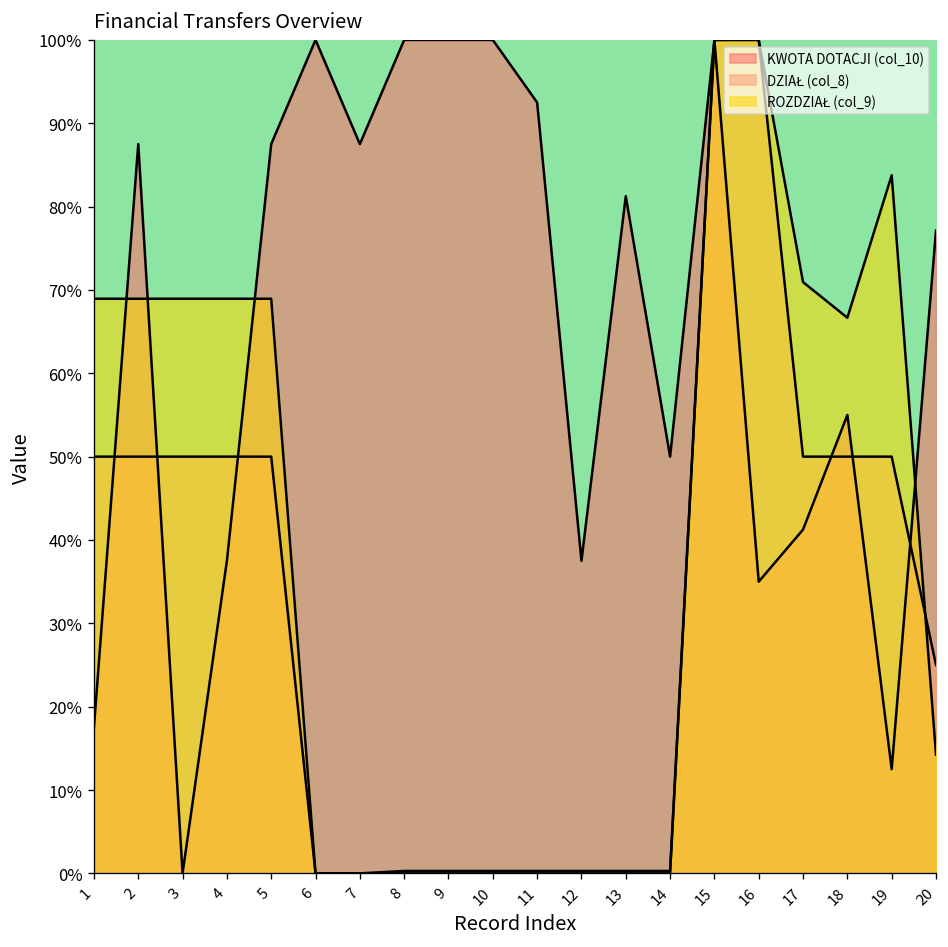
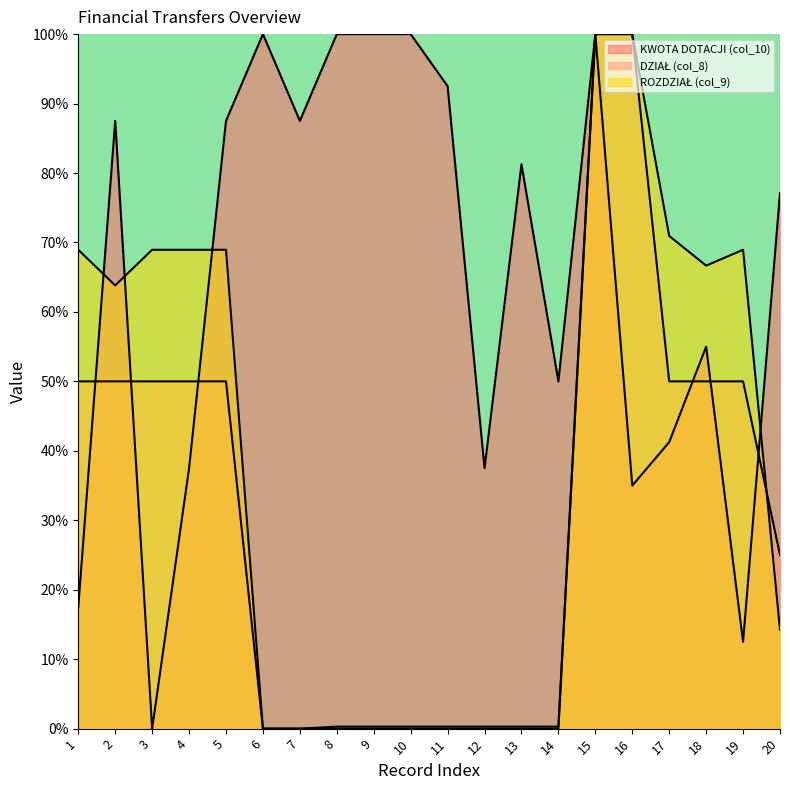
  {
    "ROZDZIAŁ (col_9)": {
      "1": "69%",
-     "2": "69%",
+     "2": "64%",
      "3": "69%",
      "4": "69%",
      "5": "69%",
      "17": "71%",
      "18": "67%",
-     "19": "84%",
+     "19": "69%",
      "20": "14%"
    }
  }
